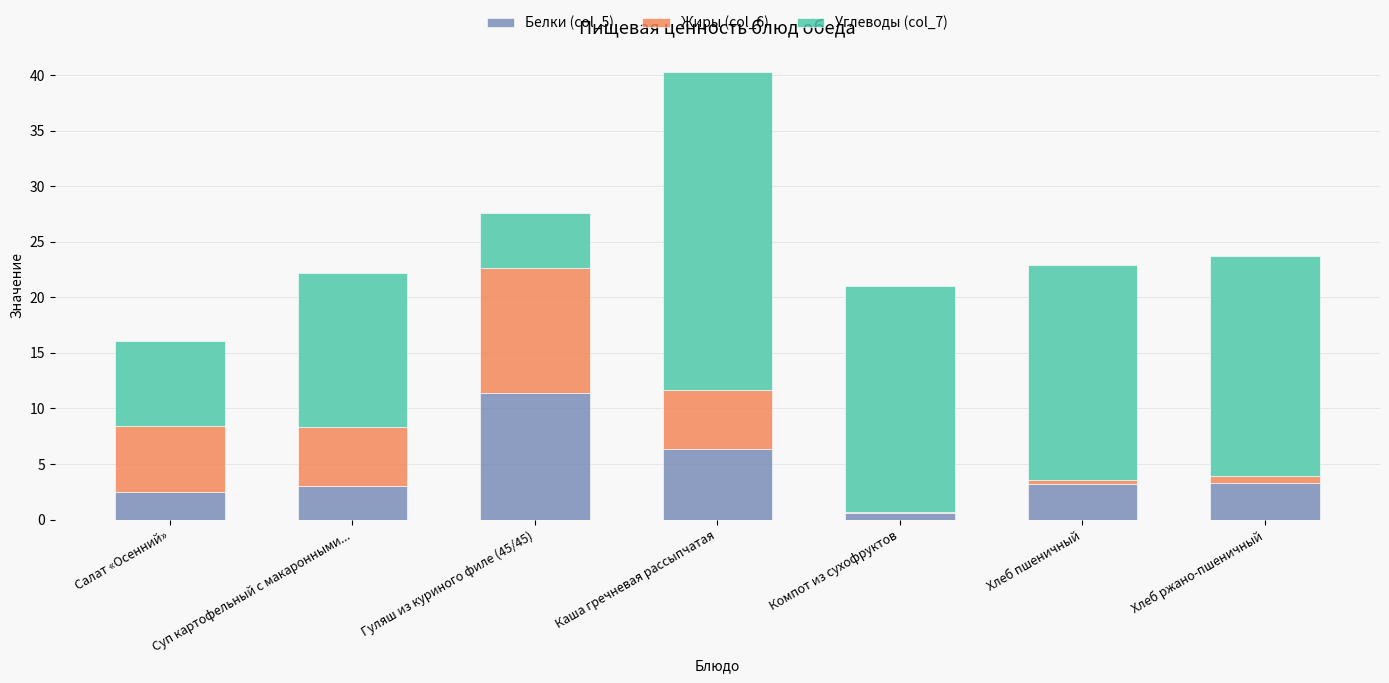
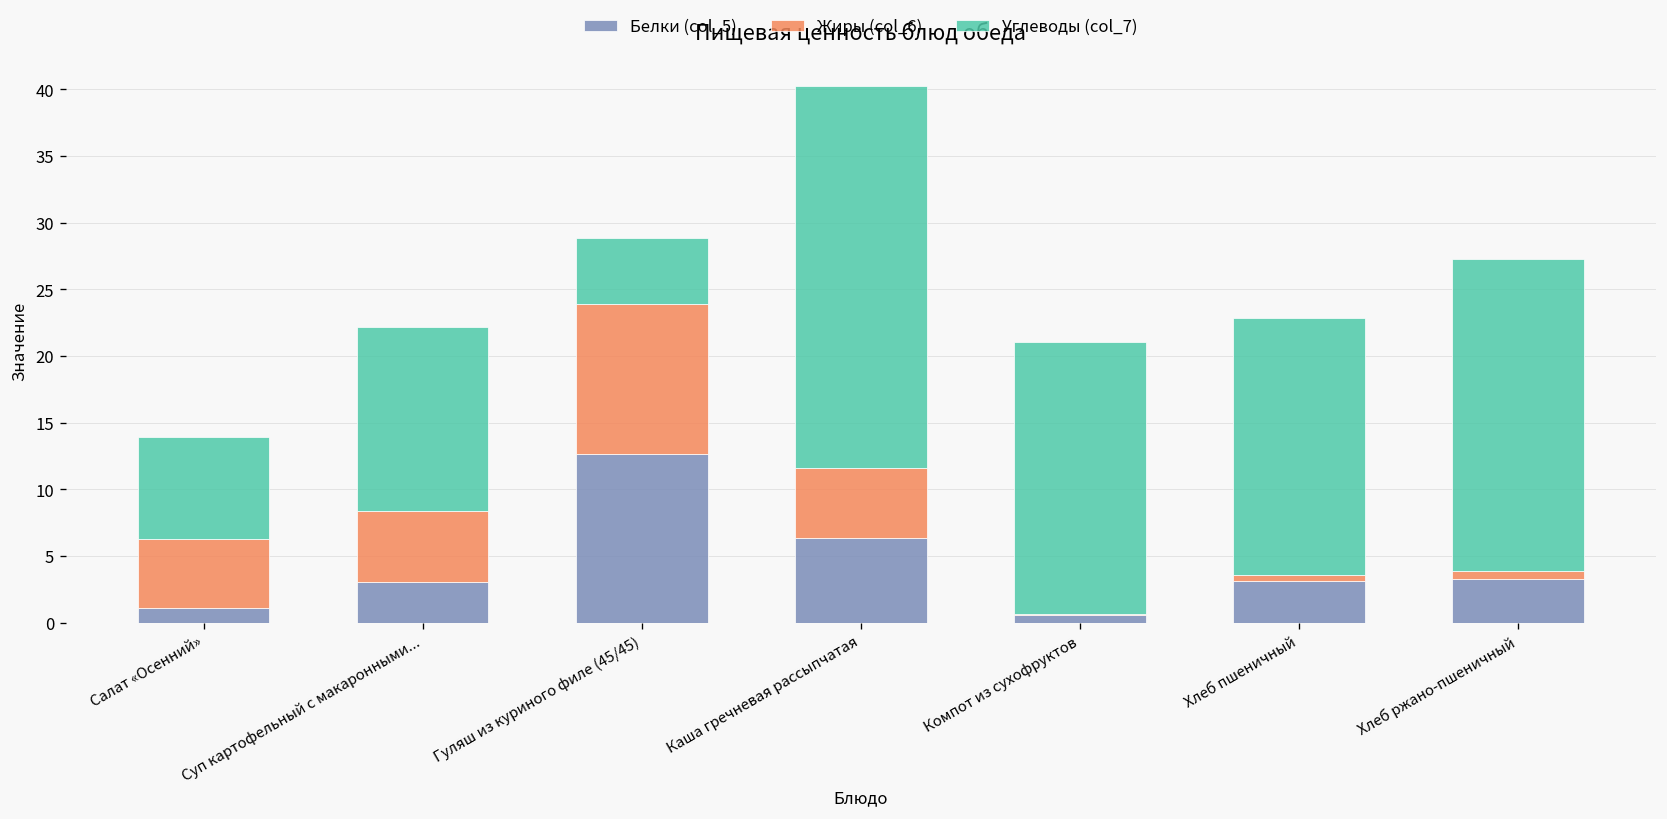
  {
    "Белки (col_5)": {
-     "Салат «Осенний»": 2.5,
+     "Салат «Осенний»": 1.1,
      "Суп картофельный с макаронными...": 3.1,
-     "Гуляш из куриного филе (45/45)": 11.4,
+     "Гуляш из куриного филе (45/45)": 12.7,
      "Каша гречневая рассыпчатая": 6.3,
      "Компот из сухофруктов": 0.6,
      "Хлеб пшеничный": 3.2,
      "Хлеб ржано-пшеничный": 3.3
    },
    "Жиры (col_6)": {
-     "Салат «Осенний»": 5.9,
+     "Салат «Осенний»": 5.2,
      "Суп картофельный с макаронными...": 5.3,
      "Гуляш из куриного филе (45/45)": 11.3,
      "Каша гречневая рассыпчатая": 5.3,
      "Хлеб пшеничный": 0.4,
      "Хлеб ржано-пшеничный": 0.6
    },
    "Углеводы (col_7)": {
      "Салат «Осенний»": 7.7,
      "Суп картофельный с макаронными...": 13.8,
      "Гуляш из куриного филе (45/45)": 5.0,
      "Каша гречневая рассыпчатая": 28.6,
      "Компот из сухофруктов": 20.4,
      "Хлеб пшеничный": 19.3,
-     "Хлеб ржано-пшеничный": 19.8
+     "Хлеб ржано-пшеничный": 23.4
    }
  }
